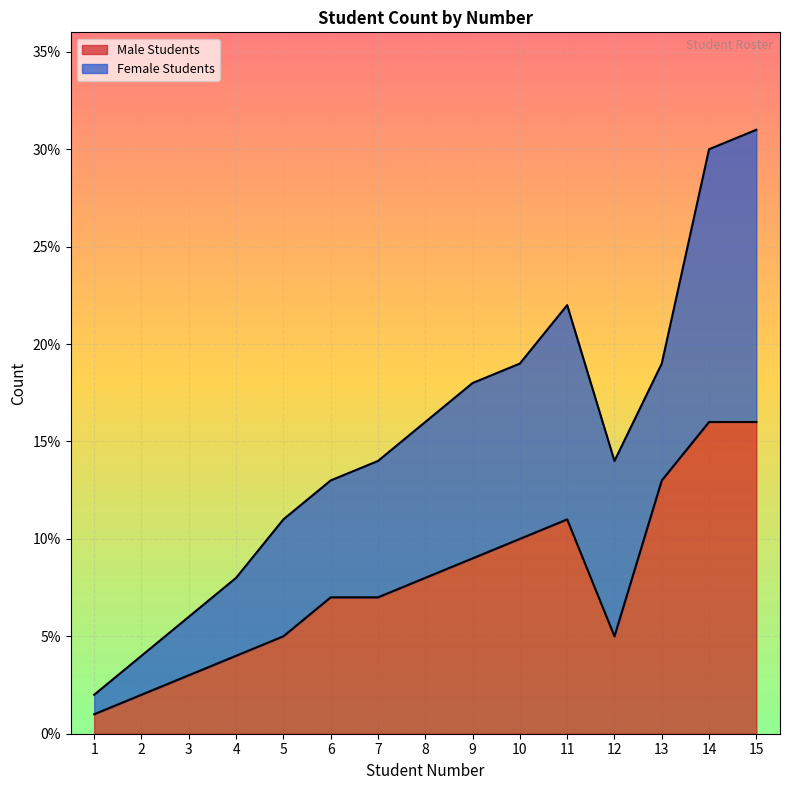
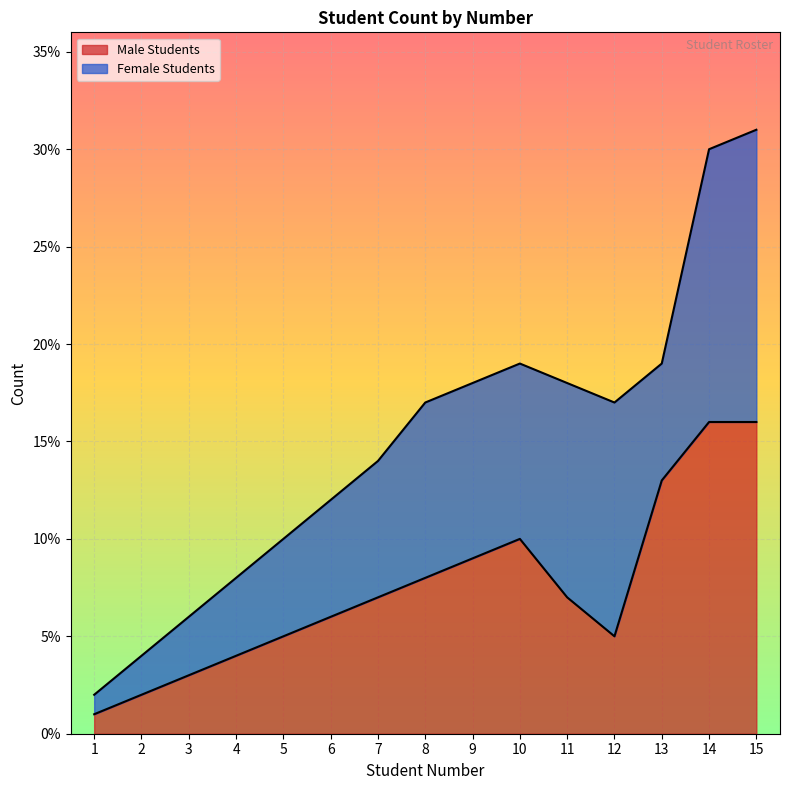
  {
    "Male Students": {
      "1": "1%",
      "2": "2%",
      "3": "3%",
      "4": "4%",
      "5": "5%",
-     "6": "7%",
+     "6": "6%",
      "7": "7%",
      "8": "8%",
      "9": "9%",
      "10": "10%",
-     "11": "11%",
+     "11": "7%",
      "12": "5%",
      "13": "13%",
      "14": "16%",
      "15": "16%"
    },
    "Female Students": {
      "1": "1%",
      "2": "2%",
      "3": "3%",
      "4": "4%",
-     "5": "6%",
+     "5": "5%",
      "6": "6%",
      "7": "7%",
-     "8": "8%",
+     "8": "9%",
      "9": "9%",
      "10": "9%",
      "11": "11%",
-     "12": "9%",
+     "12": "12%",
      "13": "6%",
      "14": "14%",
      "15": "15%"
    }
  }
